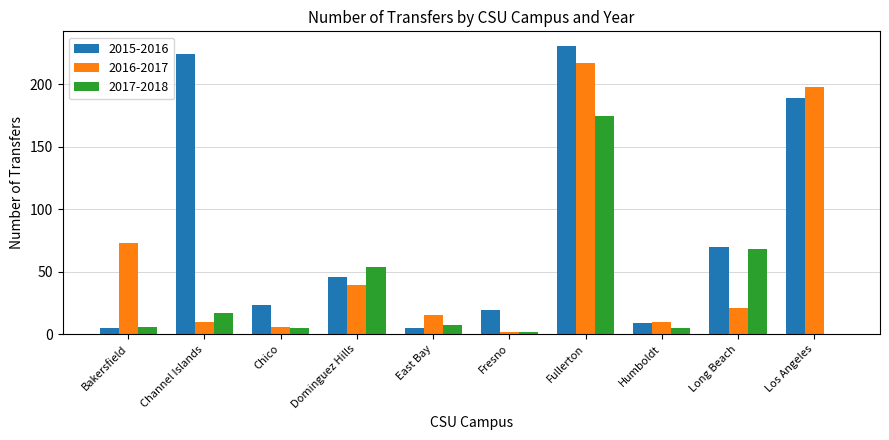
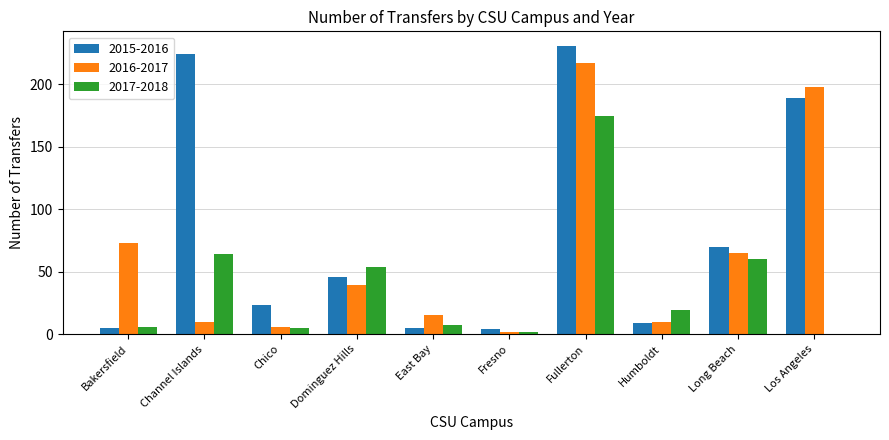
  {
    "2015-2016": {
      "Bakersfield": 5,
      "Channel Islands": 224,
      "Chico": 23,
      "Dominguez Hills": 46,
      "East Bay": 5,
-     "Fresno": 19,
+     "Fresno": 4,
      "Fullerton": 231,
      "Humboldt": 9,
      "Long Beach": 70,
      "Los Angeles": 189
    },
    "2016-2017": {
      "Bakersfield": 73,
      "Channel Islands": 10,
      "Chico": 6,
      "Dominguez Hills": 39,
      "East Bay": 15,
      "Fullerton": 217,
      "Humboldt": 10,
-     "Long Beach": 21,
+     "Long Beach": 65,
      "Los Angeles": 198
    },
    "2017-2018": {
      "Bakersfield": 6,
-     "Channel Islands": 17,
+     "Channel Islands": 64,
      "Chico": 5,
      "Dominguez Hills": 54,
      "East Bay": 7,
      "Fullerton": 175,
-     "Humboldt": 5,
-     "Long Beach": 68,
+     "Humboldt": 19,
+     "Long Beach": 60,
      "Los Angeles": 0
    }
  }
